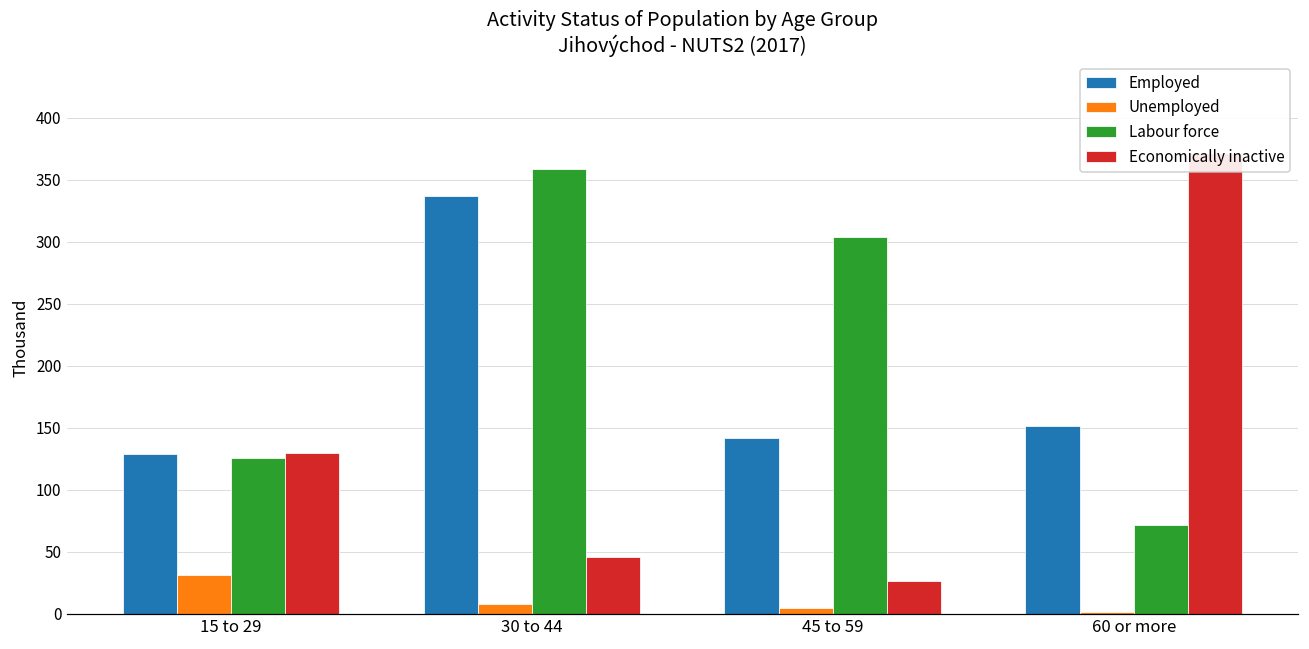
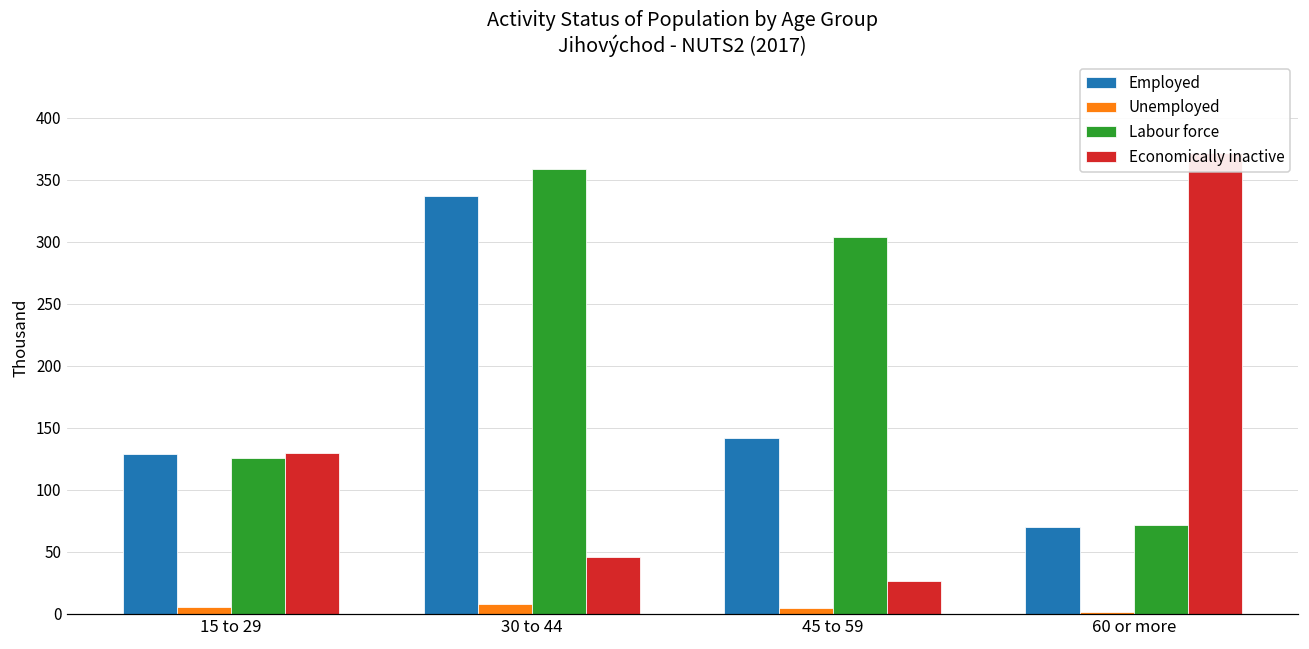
  {
    "Employed": {
      "15 to 29": 129,
      "30 to 44": 337,
      "45 to 59": 142,
-     "60 or more": 151
+     "60 or more": 70
    },
    "Unemployed": {
-     "15 to 29": 32,
+     "15 to 29": 6,
      "30 to 44": 8,
      "45 to 59": 5
    },
    "Labour force": {
      "15 to 29": 126,
      "30 to 44": 359,
      "45 to 59": 304,
      "60 or more": 72
    },
    "Economically inactive": {
      "15 to 29": 130,
      "30 to 44": 46,
      "45 to 59": 26
    }
  }
